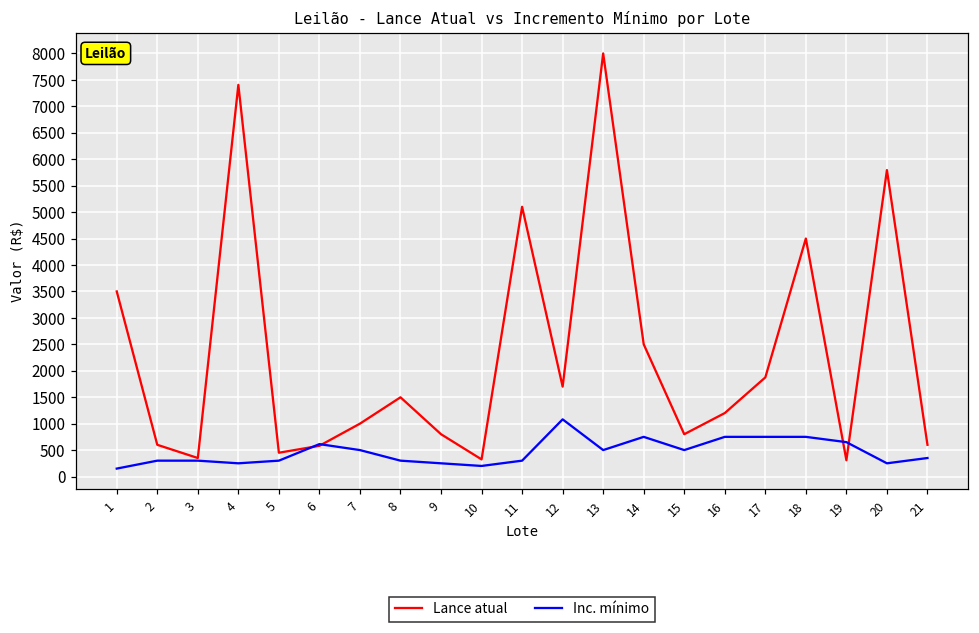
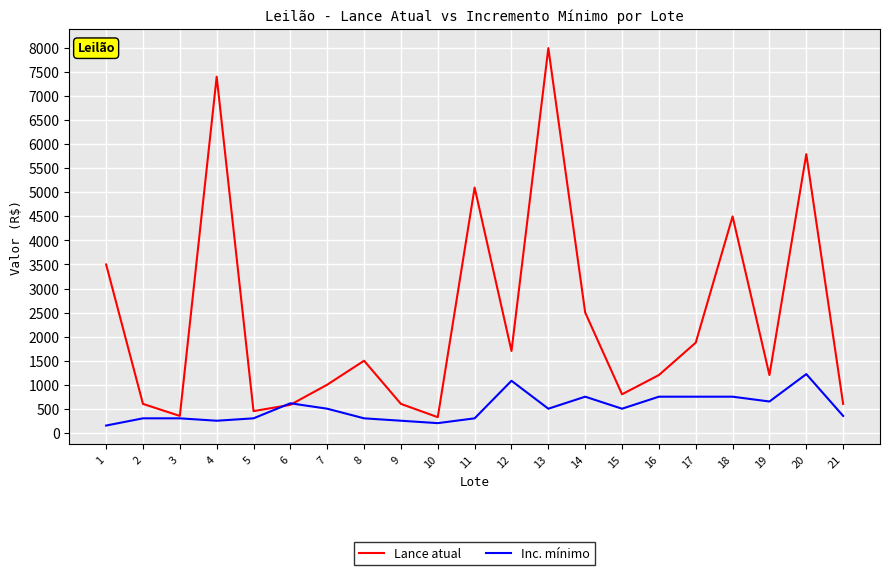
  {
    "Lance atual": {
      "1": 3500,
      "2": 600,
      "4": 7400,
      "5": 500,
      "7": 1000,
      "8": 1500,
-     "9": 800,
+     "9": 600,
      "10": 300,
      "11": 5100,
      "12": 1700,
      "13": 8000,
      "14": 2500,
      "15": 800,
      "16": 1200,
      "17": 1900,
      "18": 4500,
-     "19": 300,
+     "19": 1200,
      "20": 5800,
      "21": 600
    },
    "Inc. mínimo": {
      "1": 200,
      "2": 300,
      "4": 300,
      "5": 300,
      "7": 500,
      "8": 300,
      "9": 300,
      "10": 200,
      "11": 300,
      "12": 1100,
      "13": 500,
      "14": 800,
      "15": 500,
      "16": 800,
      "17": 800,
      "18": 800,
      "19": 700,
-     "20": 300,
+     "20": 1200,
      "21": 400
    }
  }
